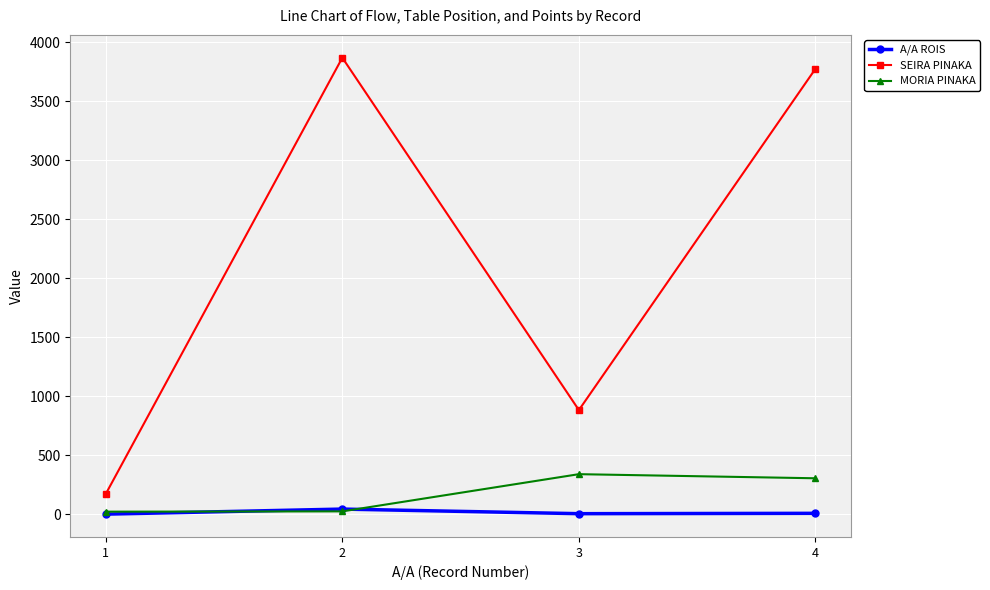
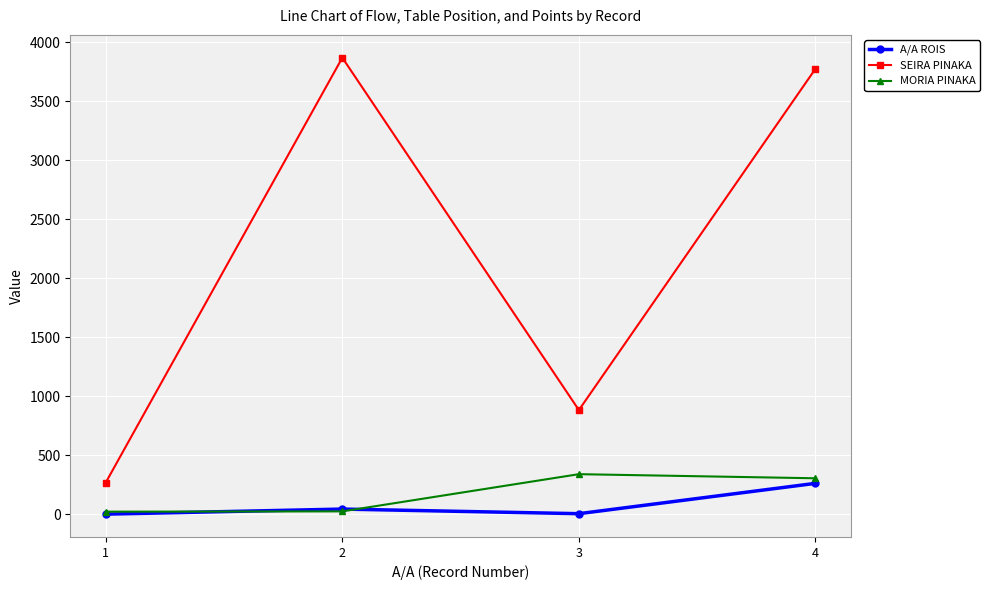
  {
    "A/A ROIS": {
      "1": 0,
      "3": 10,
-     "4": 10
+     "4": 260
    },
    "SEIRA PINAKA": {
-     "1": 170,
+     "1": 270,
      "2": 3870,
      "3": 880,
      "4": 3780
    },
    "MORIA PINAKA": {
      "1": 20,
      "3": 340,
      "4": 310
    }
  }
